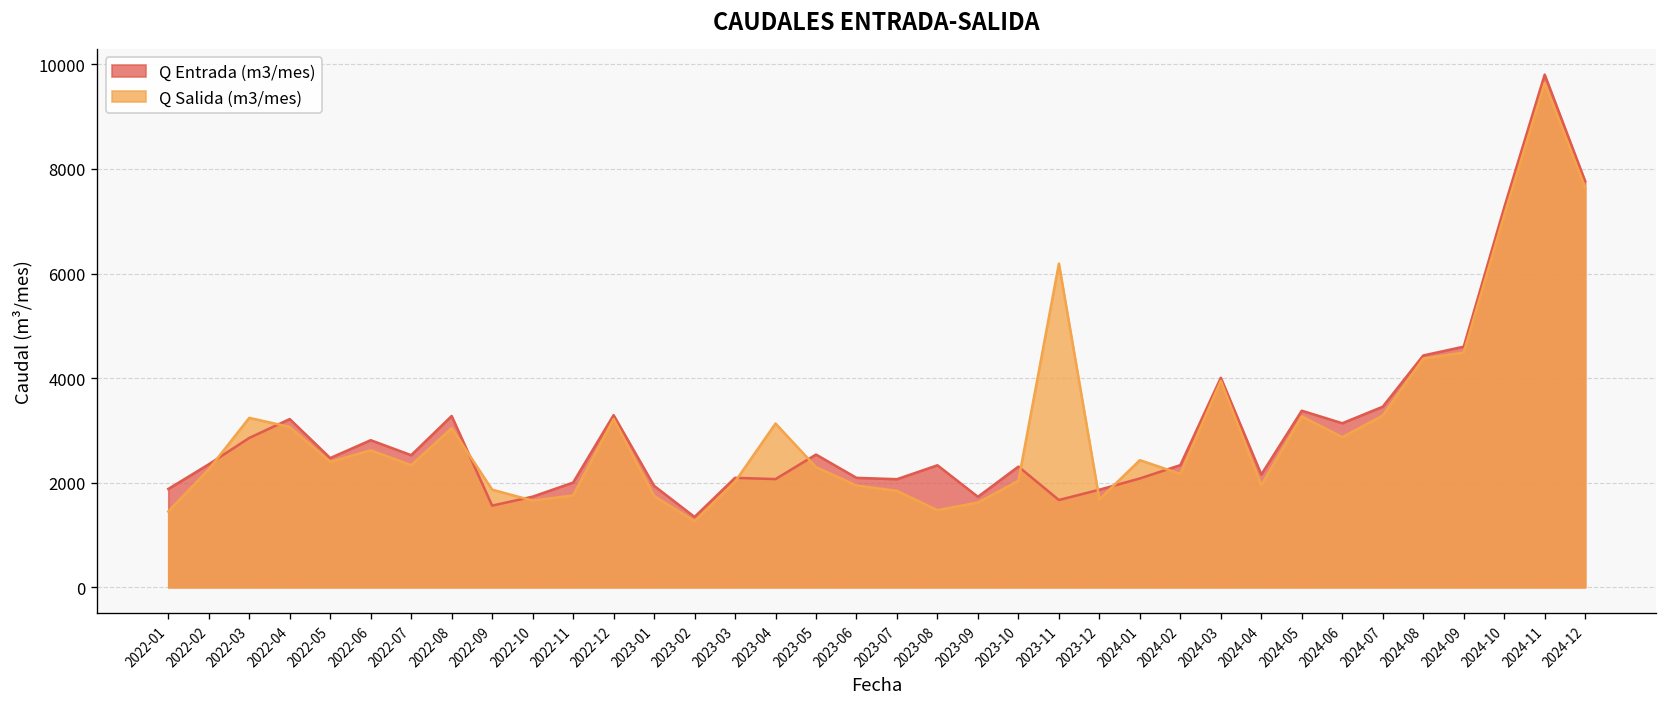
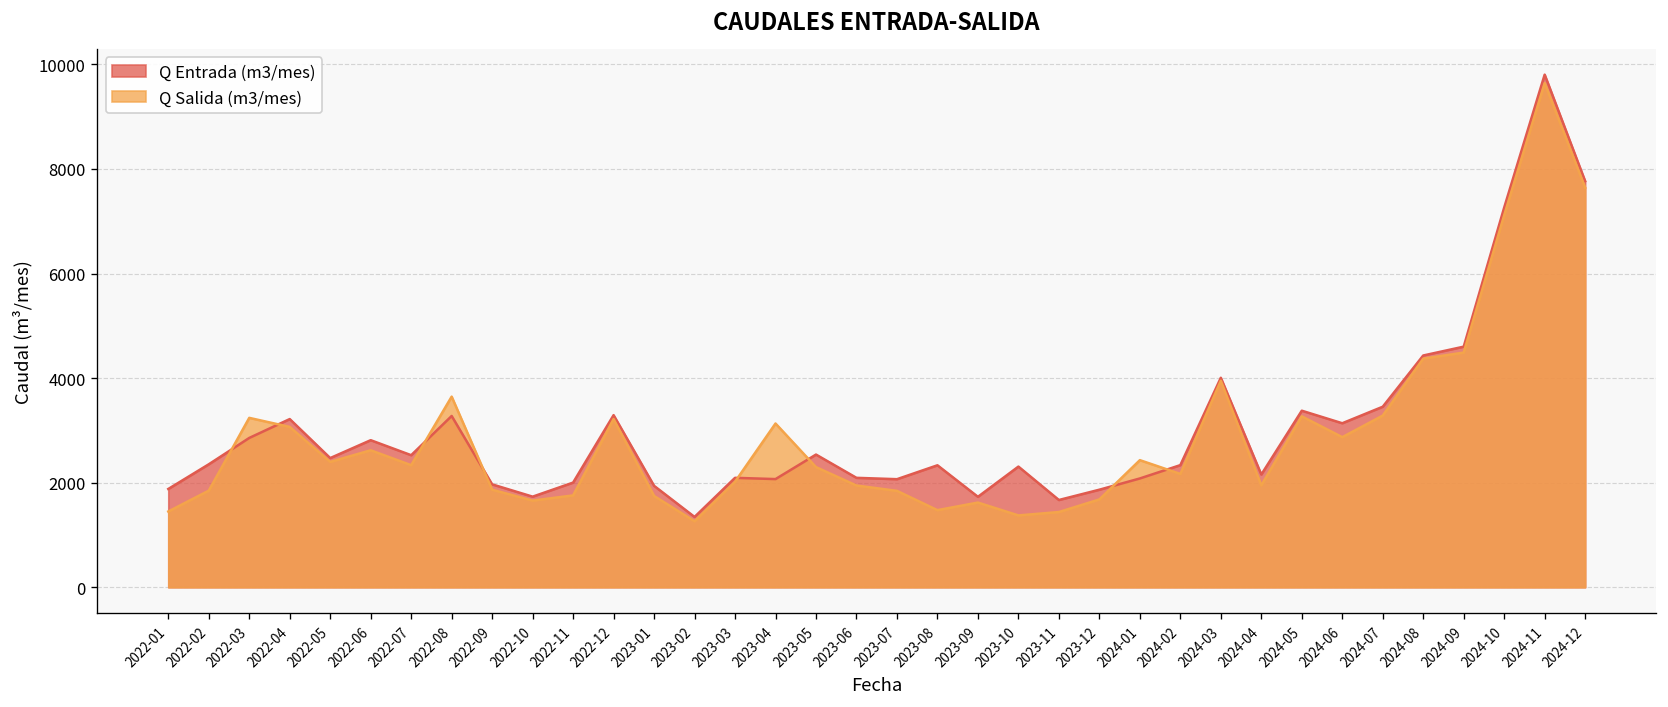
  {
    "Q Entrada (m3/mes)": {
      "2022-01": 1900,
      "2022-02": 2400,
      "2022-03": 2900,
      "2022-04": 3200,
      "2022-05": 2500,
      "2022-06": 2800,
      "2022-07": 2500,
      "2022-08": 3300,
-     "2022-09": 1600,
+     "2022-09": 2000,
      "2022-10": 1700,
      "2022-11": 2000,
      "2022-12": 3300,
      "2023-01": 1900,
      "2023-02": 1300,
      "2023-03": 2100,
      "2023-04": 2100,
      "2023-05": 2500,
      "2023-06": 2100,
      "2023-07": 2100,
      "2023-08": 2300,
      "2023-09": 1700,
      "2023-10": 2300,
      "2023-11": 1700,
      "2023-12": 1900,
      "2024-01": 2100,
      "2024-02": 2300,
      "2024-04": 2200,
      "2024-05": 3400,
      "2024-06": 3100,
      "2024-07": 3500,
      "2024-08": 4400,
      "2024-09": 4600,
      "2024-10": 7300,
      "2024-11": 9800,
      "2024-12": 7800
    },
    "Q Salida (m3/mes)": {
      "2022-01": 1400,
-     "2022-02": 2300,
+     "2022-02": 1800,
      "2022-03": 3200,
      "2022-04": 3100,
      "2022-05": 2400,
      "2022-06": 2600,
      "2022-07": 2300,
-     "2022-08": 3000,
+     "2022-08": 3600,
      "2022-09": 1900,
      "2022-10": 1700,
      "2022-11": 1800,
      "2022-12": 3200,
      "2023-01": 1700,
      "2023-02": 1300,
      "2023-03": 2000,
      "2023-04": 3100,
      "2023-05": 2300,
      "2023-06": 1900,
      "2023-07": 1800,
      "2023-08": 1500,
      "2023-09": 1600,
-     "2023-10": 2000,
-     "2023-11": 6200,
+     "2023-10": 1400,
+     "2023-11": 1400,
      "2023-12": 1700,
      "2024-01": 2400,
      "2024-02": 2200,
      "2024-04": 1900,
      "2024-05": 3300,
      "2024-06": 2900,
      "2024-07": 3300,
      "2024-08": 4400,
      "2024-09": 4500,
      "2024-10": 7100,
      "2024-11": 9600,
      "2024-12": 7600
    }
  }
